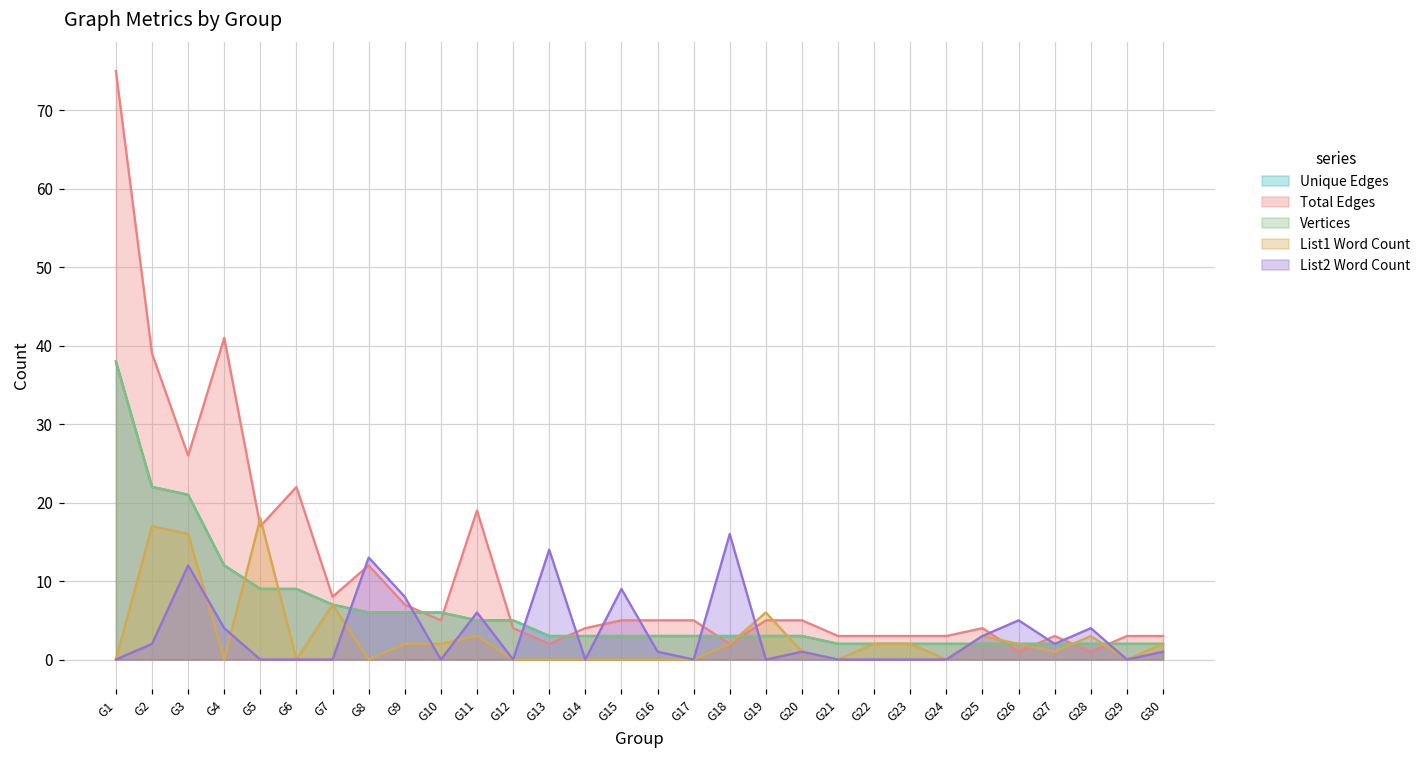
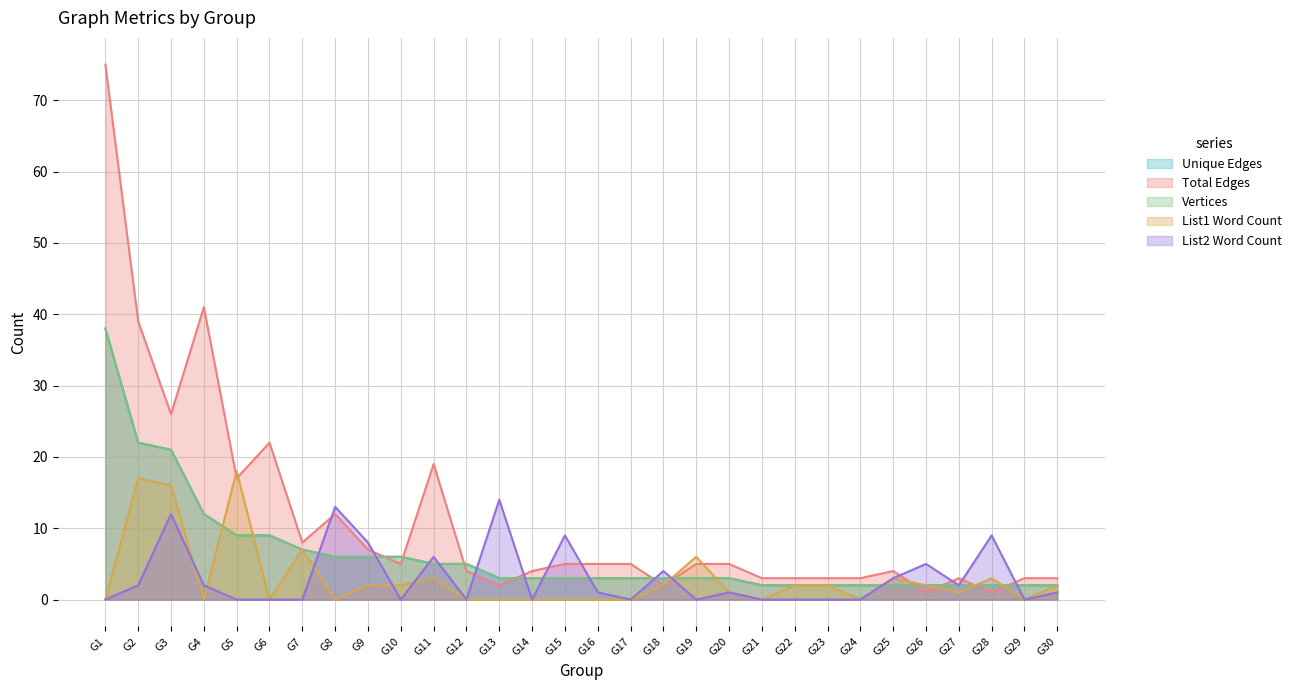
  {
    "List2 Word Count": {
      "G2": 2,
      "G3": 12,
-     "G4": 4,
+     "G4": 2,
      "G5": 0,
      "G7": 0,
      "G8": 13,
      "G9": 8,
      "G10": 0,
      "G11": 6,
      "G13": 14,
      "G15": 9,
      "G16": 1,
-     "G18": 16,
+     "G18": 4,
      "G19": 0,
      "G22": 0,
      "G23": 0,
      "G26": 5,
-     "G28": 4,
+     "G28": 9,
      "G30": 1
    }
  }
